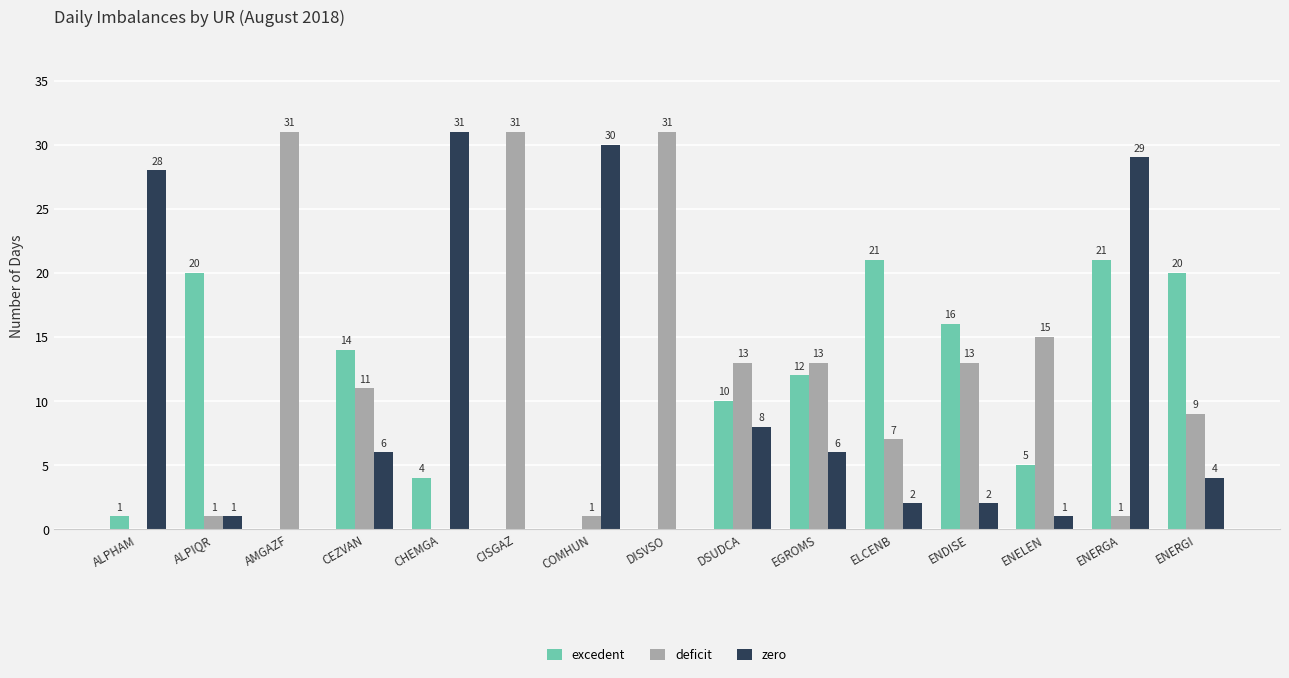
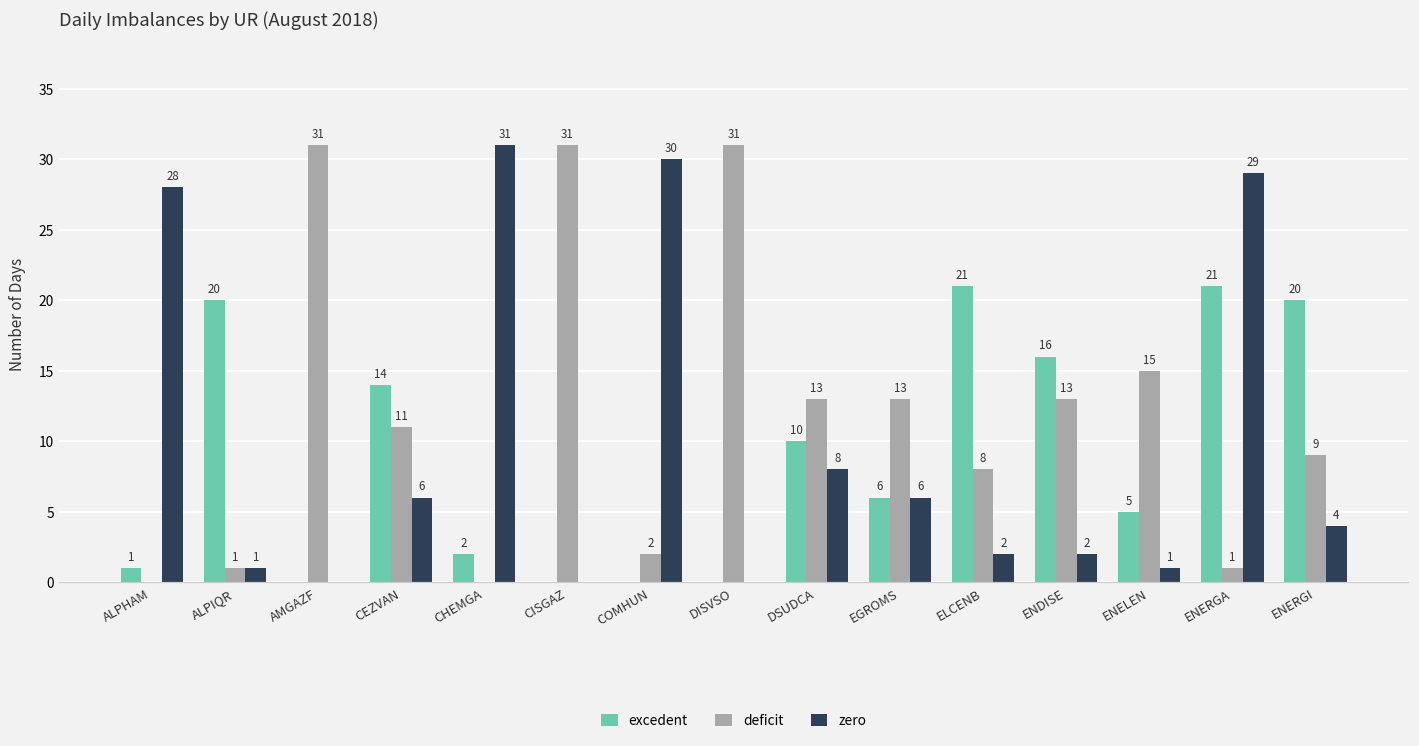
  {
    "excedent": {
      "ALPHAM": 1,
      "ALPIQR": 20,
      "CEZVAN": 14,
-     "CHEMGA": 4,
+     "CHEMGA": 2,
      "DSUDCA": 10,
-     "EGROMS": 12,
+     "EGROMS": 6,
      "ELCENB": 21,
      "ENDISE": 16,
      "ENELEN": 5,
      "ENERGA": 21,
      "ENERGI": 20
    },
    "deficit": {
      "ALPIQR": 1,
      "AMGAZF": 31,
      "CEZVAN": 11,
      "CISGAZ": 31,
-     "COMHUN": 1,
+     "COMHUN": 2,
      "DISVSO": 31,
      "DSUDCA": 13,
      "EGROMS": 13,
-     "ELCENB": 7,
+     "ELCENB": 8,
      "ENDISE": 13,
      "ENELEN": 15,
      "ENERGA": 1,
      "ENERGI": 9
    },
    "zero": {
      "ALPHAM": 28,
      "ALPIQR": 1,
      "CEZVAN": 6,
      "CHEMGA": 31,
      "COMHUN": 30,
      "DSUDCA": 8,
      "EGROMS": 6,
      "ELCENB": 2,
      "ENDISE": 2,
      "ENELEN": 1,
      "ENERGA": 29,
      "ENERGI": 4
    }
  }
